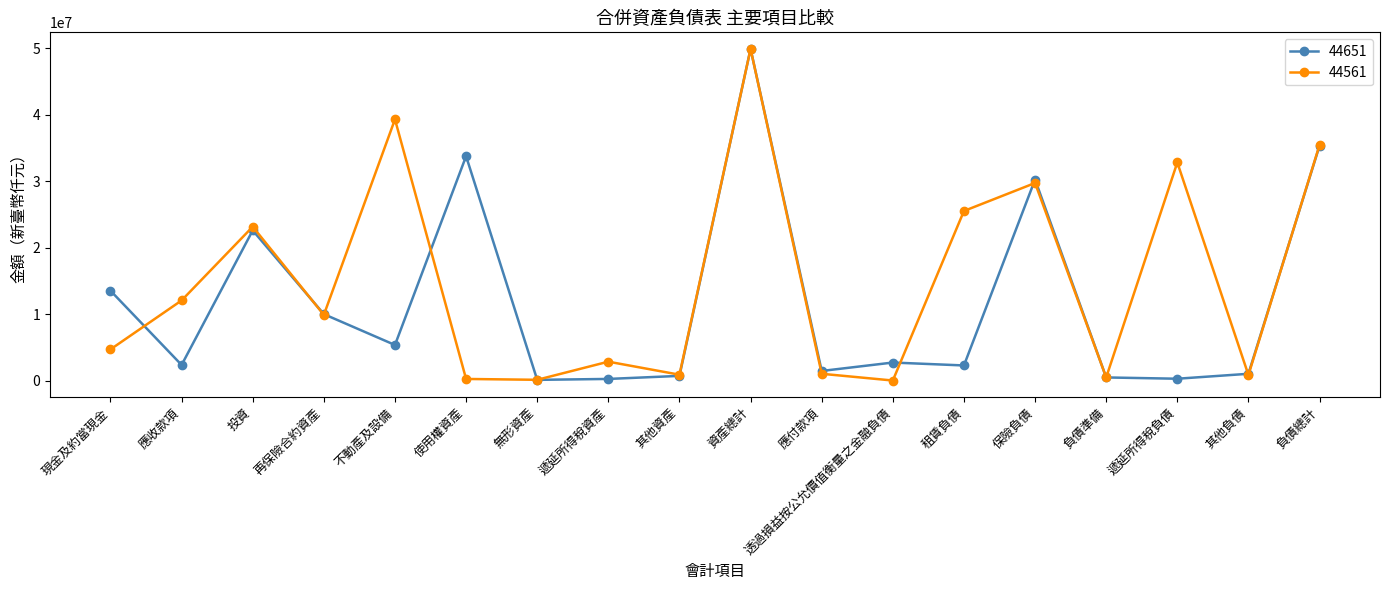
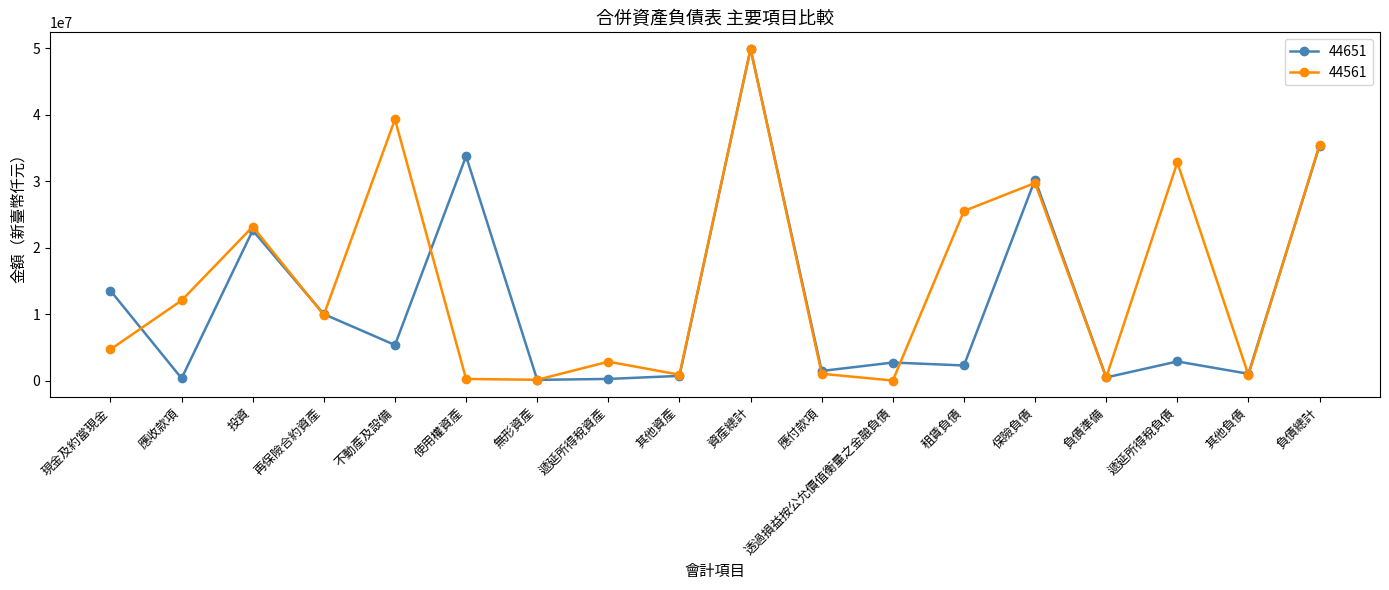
  {
    "44651": {
      "現金及約當現金": 14000000,
-     "應收款項": 2000000,
+     "應收款項": 0,
      "投資": 23000000,
      "不動產及設備": 5000000,
      "使用權資產": 34000000,
      "遞延所得稅資產": 0,
      "應付款項": 1000000,
      "透過損益按公允價值衡量之金融負債": 3000000,
      "租賃負債": 2000000,
      "保險負債": 30000000,
-     "遞延所得稅負債": 0
+     "遞延所得稅負債": 3000000
    },
    "44561": {
      "現金及約當現金": 5000000,
      "應收款項": 12000000,
      "投資": 23000000,
      "不動產及設備": 39000000,
      "使用權資產": 0,
      "遞延所得稅資產": 3000000,
      "應付款項": 1000000,
      "透過損益按公允價值衡量之金融負債": 0,
      "租賃負債": 26000000,
      "保險負債": 30000000,
      "遞延所得稅負債": 33000000
    }
  }
